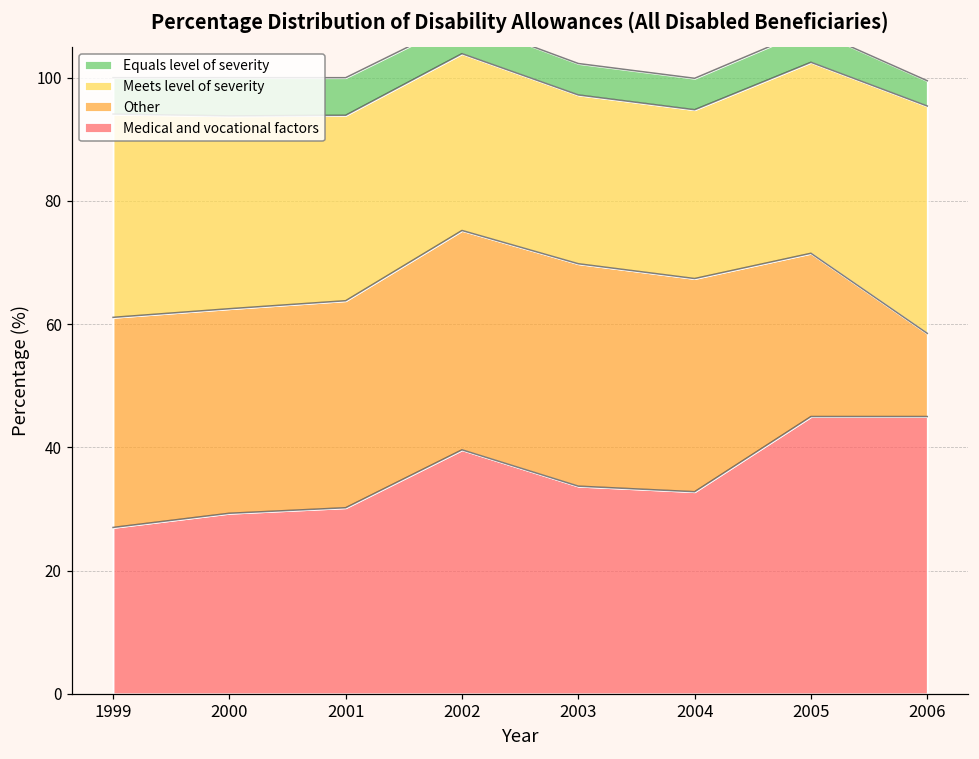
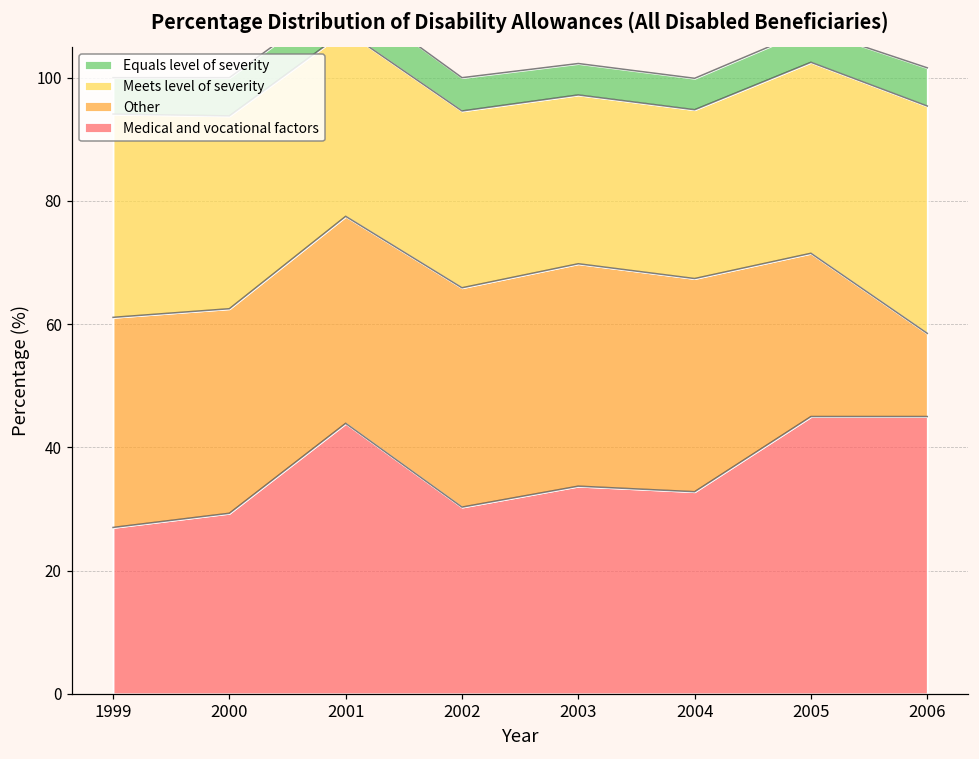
  {
    "Medical and vocational factors": {
      "1999": 27,
      "2000": 29,
-     "2001": 30,
-     "2002": 40,
+     "2001": 44,
+     "2002": 30,
      "2003": 34,
      "2004": 33,
      "2005": 45,
      "2006": 45
    },
    "Equals level of severity": {
      "2003": 5,
      "2004": 5,
-     "2006": 4
+     "2006": 6
    }
  }
